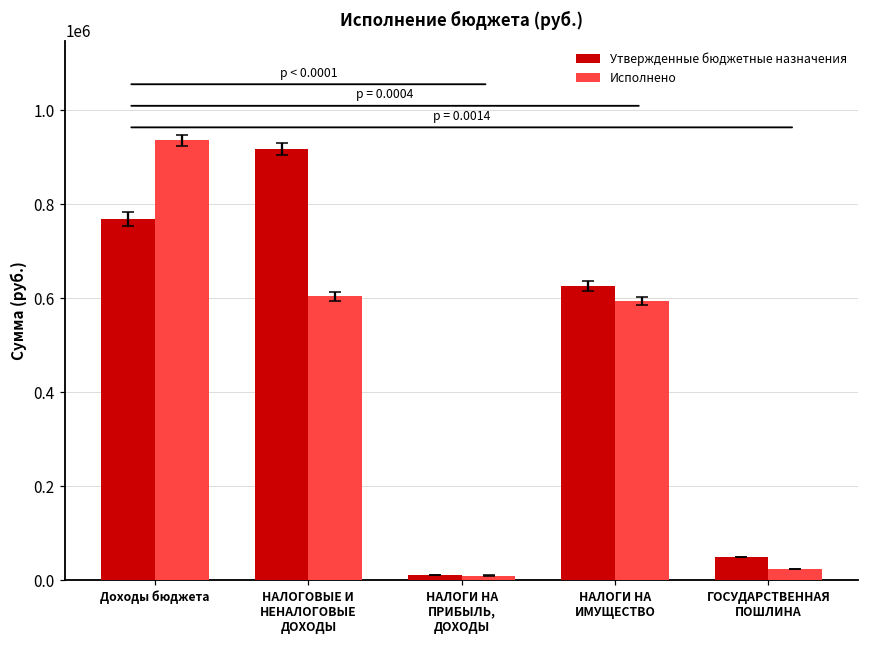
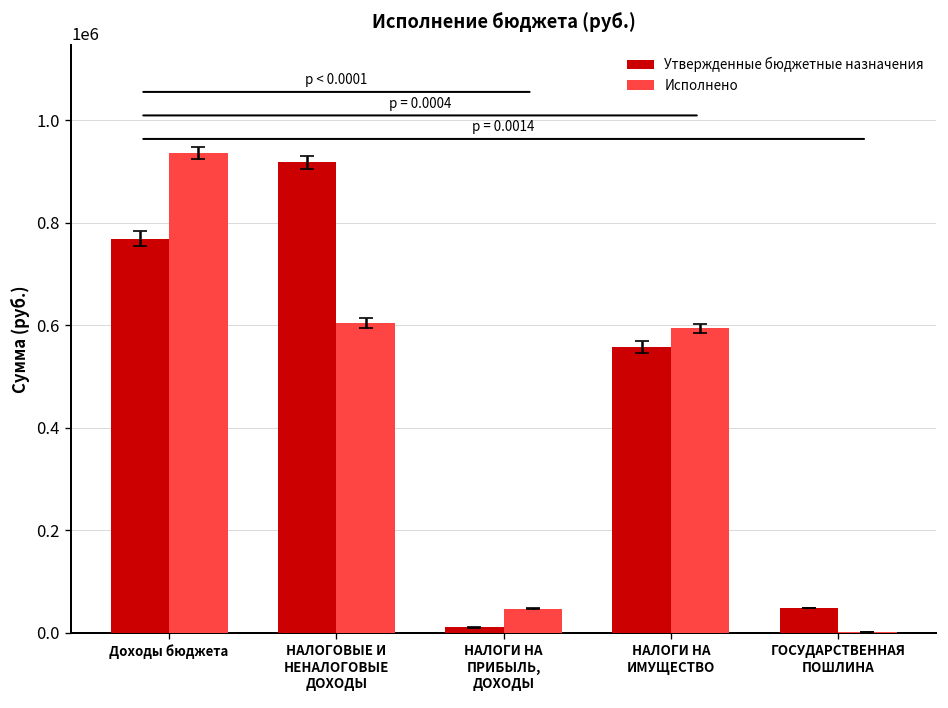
  {
    "Утвержденные бюджетные назначения": {
      "Доходы бюджета": 770000,
      "НАЛОГОВЫЕ И НЕНАЛОГОВЫЕ ДОХОДЫ": 920000,
      "НАЛОГИ НА ПРИБЫЛЬ, ДОХОДЫ": 10000,
-     "НАЛОГИ НА ИМУЩЕСТВО": 630000,
+     "НАЛОГИ НА ИМУЩЕСТВО": 560000,
      "ГОСУДАРСТВЕННАЯ ПОШЛИНА": 50000
    },
    "Исполнено": {
      "Доходы бюджета": 940000,
      "НАЛОГОВЫЕ И НЕНАЛОГОВЫЕ ДОХОДЫ": 600000,
-     "НАЛОГИ НА ПРИБЫЛЬ, ДОХОДЫ": 10000,
+     "НАЛОГИ НА ПРИБЫЛЬ, ДОХОДЫ": 50000,
      "НАЛОГИ НА ИМУЩЕСТВО": 590000,
-     "ГОСУДАРСТВЕННАЯ ПОШЛИНА": 20000
+     "ГОСУДАРСТВЕННАЯ ПОШЛИНА": 0
    }
  }
